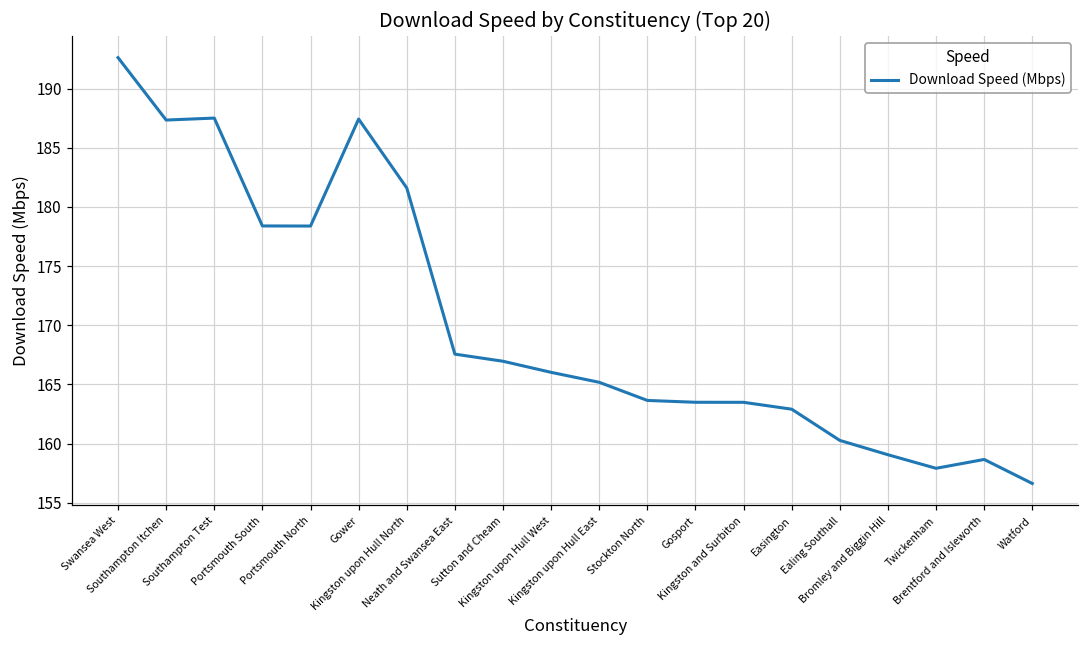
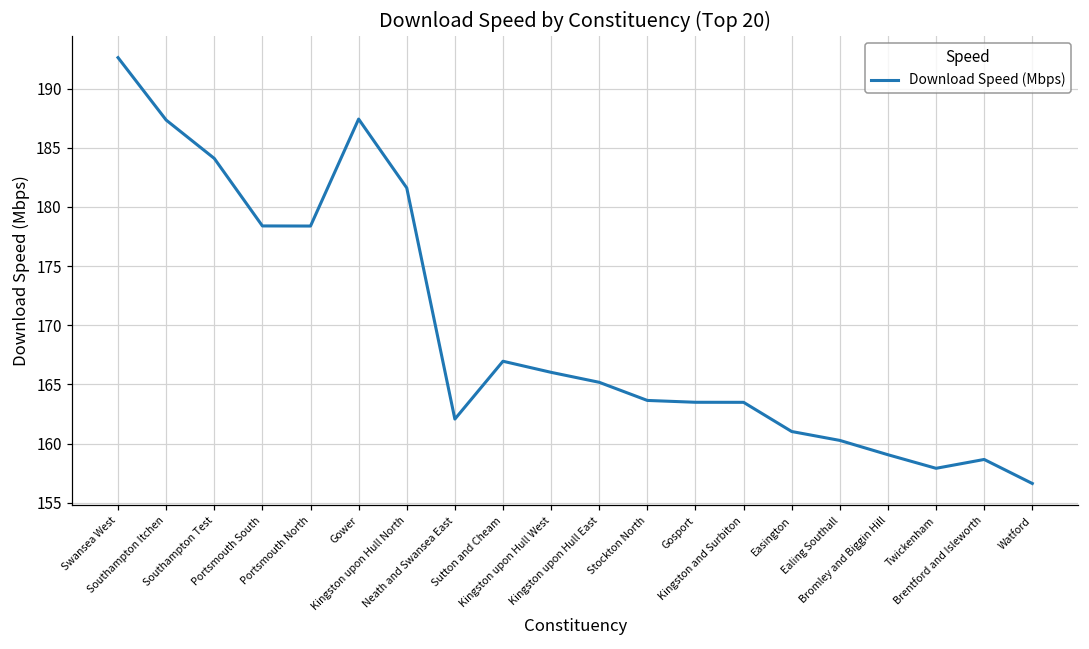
  {
    "Swansea West": 192.6,
    "Southampton Itchen": 187.3,
-   "Southampton Test": 187.5,
+   "Southampton Test": 184.1,
    "Portsmouth South": 178.4,
    "Portsmouth North": 178.4,
    "Gower": 187.4,
    "Kingston upon Hull North": 181.6,
-   "Neath and Swansea East": 167.6,
+   "Neath and Swansea East": 162.1,
    "Sutton and Cheam": 167.0,
    "Kingston upon Hull West": 166.0,
    "Kingston upon Hull East": 165.2,
    "Stockton North": 163.7,
    "Gosport": 163.5,
    "Kingston and Surbiton": 163.5,
-   "Easington": 162.9,
+   "Easington": 161.0,
    "Ealing Southall": 160.3,
    "Bromley and Biggin Hill": 159.1,
    "Twickenham": 157.9,
    "Brentford and Isleworth": 158.7,
    "Watford": 156.6
  }
